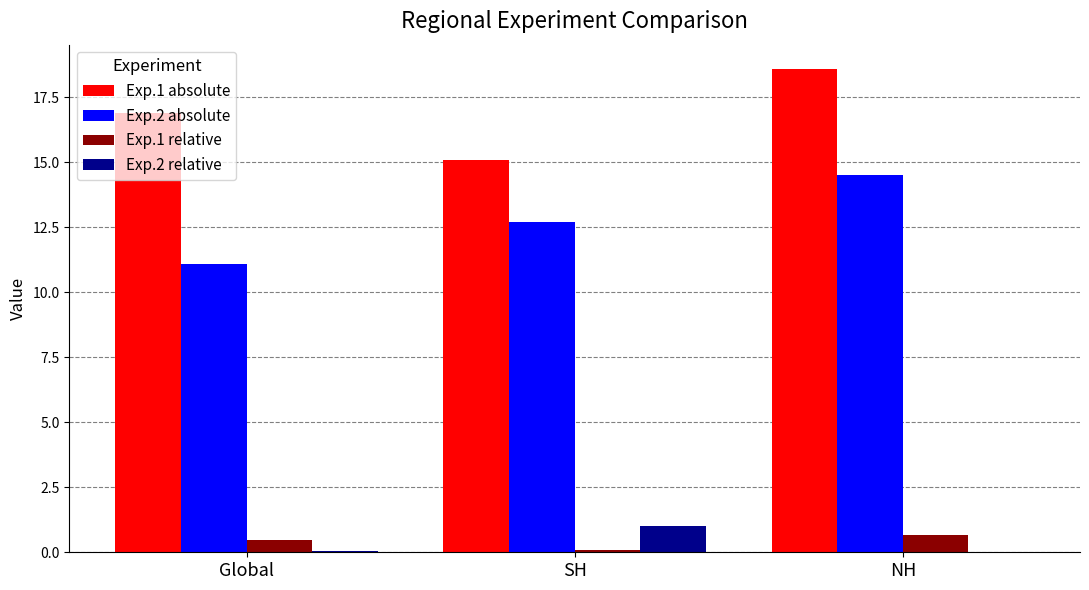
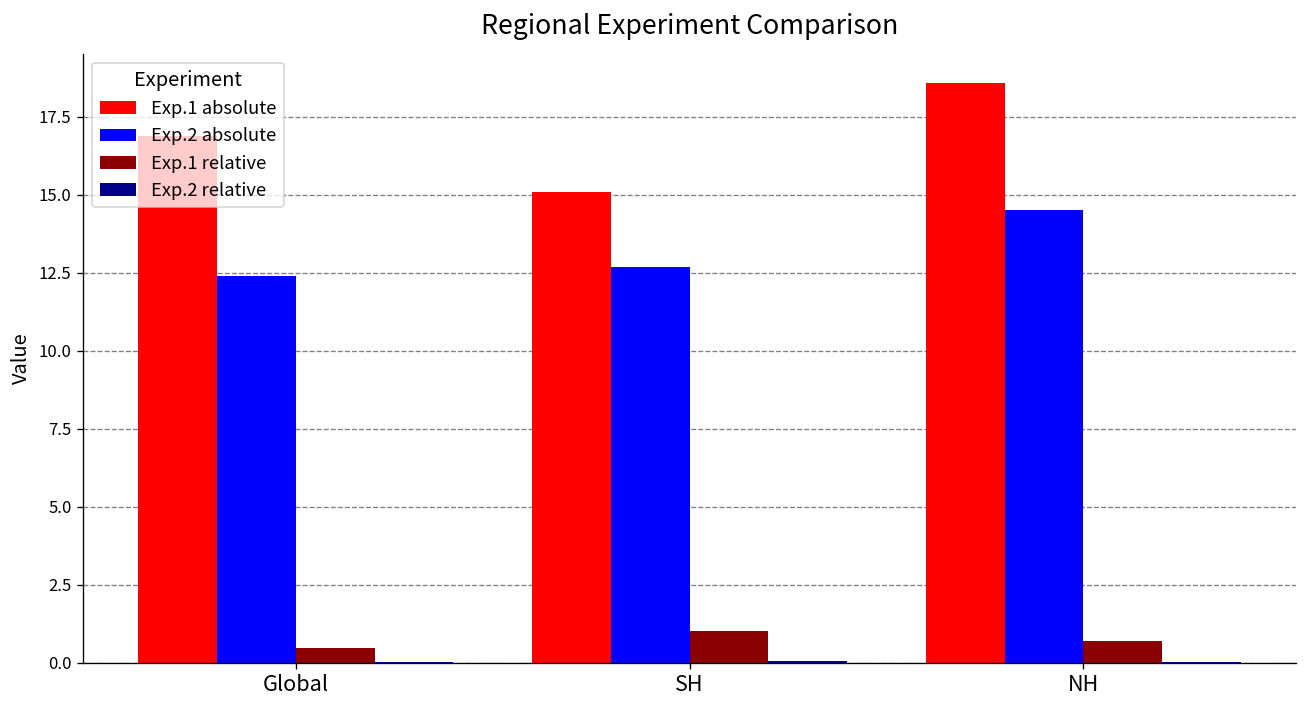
  {
    "Exp.1 absolute": {
      "SH": 15.1,
      "NH": 18.6
    },
    "Exp.2 absolute": {
-     "Global": 11.1,
+     "Global": 12.4,
      "SH": 12.7,
      "NH": 14.5
    },
    "Exp.1 relative": {
      "Global": 0.5,
-     "SH": 0.1,
+     "SH": 1.0,
      "NH": 0.7
    },
    "Exp.2 relative": {
-     "SH": 1.0
+     "SH": 0.1
    }
  }
